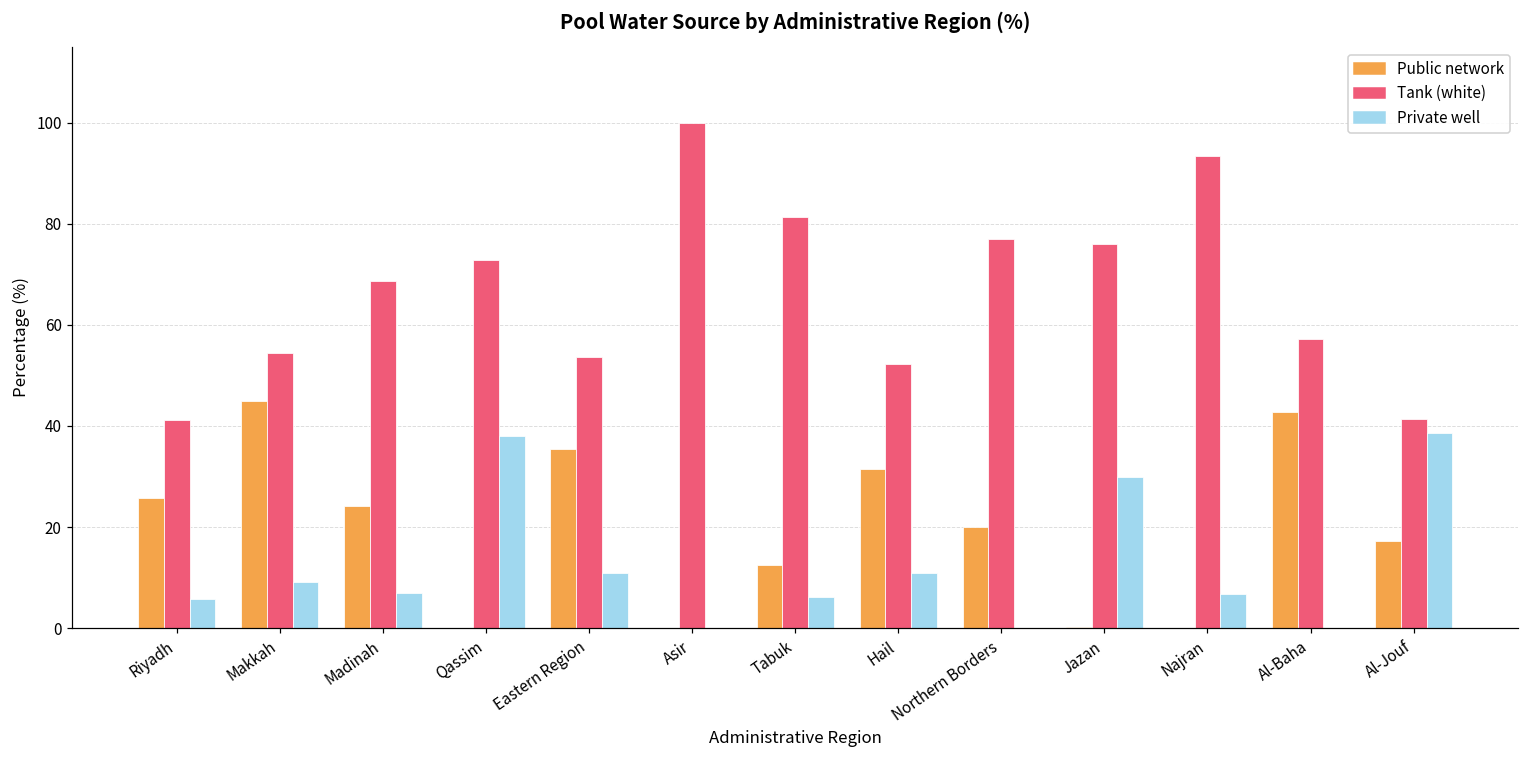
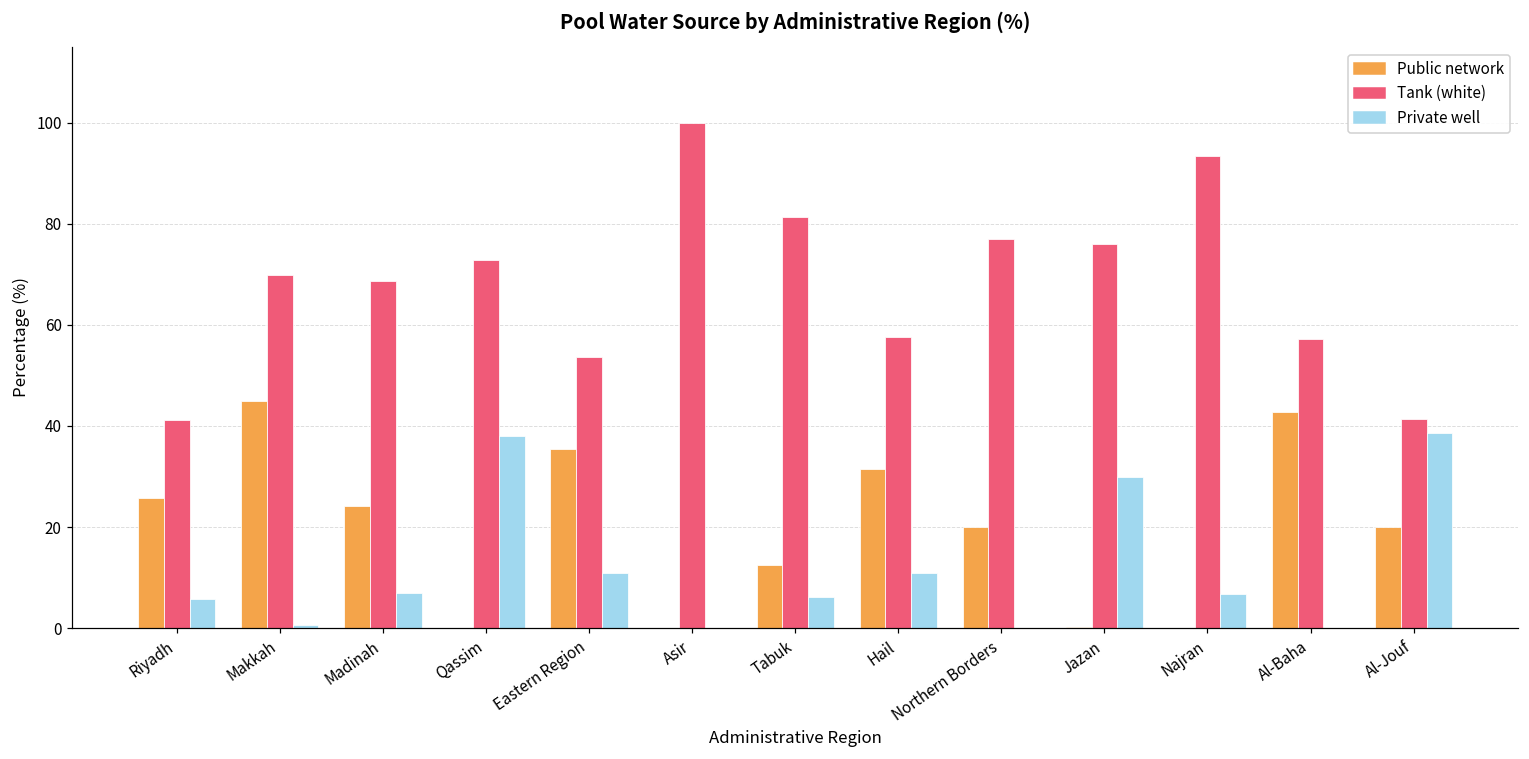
  {
    "Public network": {
      "Riyadh": 26,
      "Makkah": 45,
      "Madinah": 24,
      "Qassim": 0,
      "Eastern Region": 35,
      "Asir": 0,
      "Tabuk": 13,
      "Hail": 32,
      "Northern Borders": 20,
      "Najran": 0,
      "Al-Baha": 43,
-     "Al-Jouf": 17
+     "Al-Jouf": 20
    },
    "Tank (white)": {
      "Riyadh": 41,
-     "Makkah": 55,
+     "Makkah": 70,
      "Madinah": 69,
      "Qassim": 73,
      "Eastern Region": 54,
      "Asir": 100,
      "Tabuk": 81,
-     "Hail": 52,
+     "Hail": 58,
      "Northern Borders": 77,
      "Jazan": 76,
      "Najran": 93,
      "Al-Baha": 57,
      "Al-Jouf": 41
    },
    "Private well": {
      "Riyadh": 6,
-     "Makkah": 9,
+     "Makkah": 1,
      "Madinah": 7,
      "Qassim": 38,
      "Eastern Region": 11,
      "Asir": 0,
      "Tabuk": 6,
      "Hail": 11,
      "Northern Borders": 0,
      "Jazan": 30,
      "Najran": 7,
      "Al-Baha": 0,
      "Al-Jouf": 39
    }
  }
